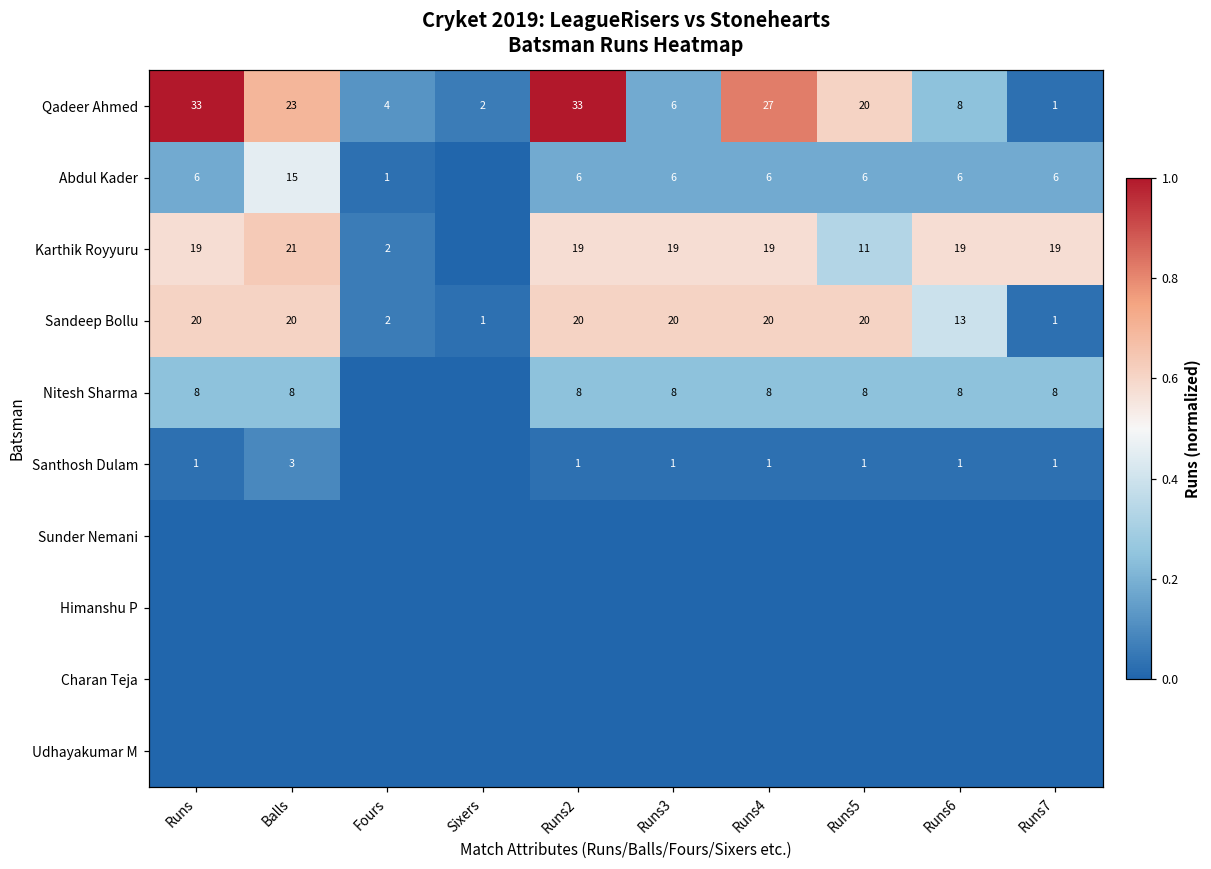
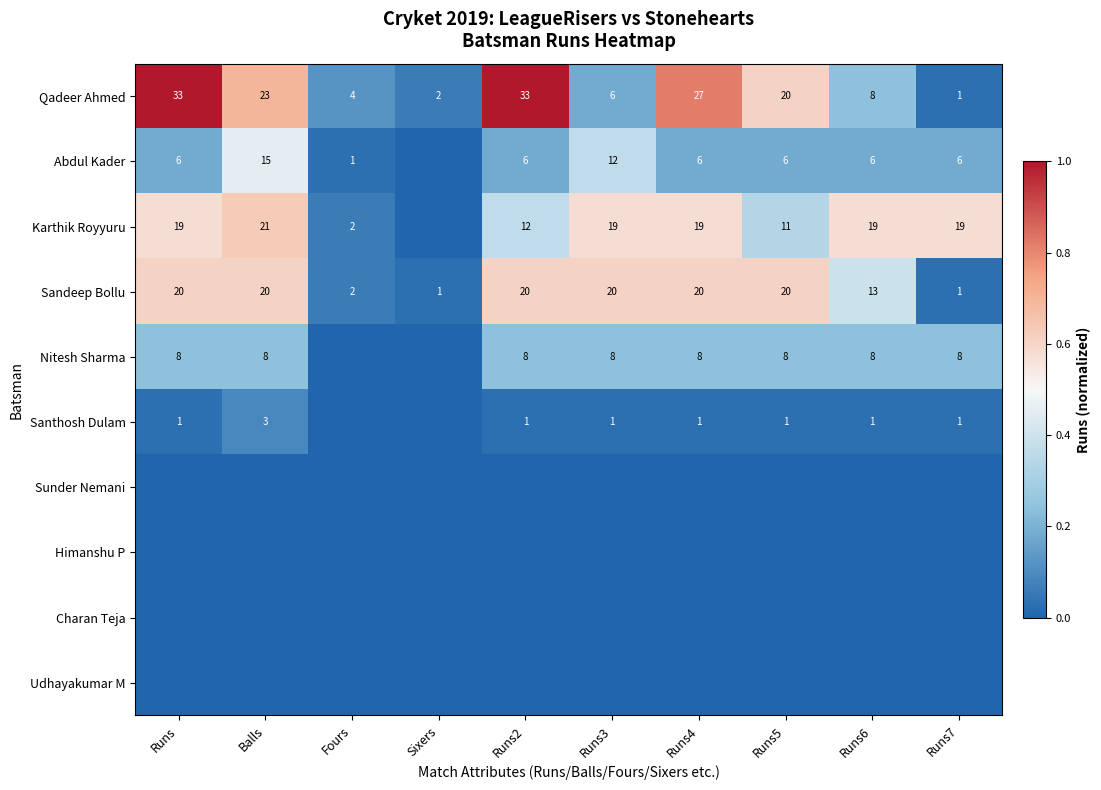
  {
    "Qadeer Ahmed": {
      "Runs": 33,
      "Balls": 23,
      "Fours": 4,
      "Sixers": 2,
      "Runs2": 33,
      "Runs3": 6,
      "Runs4": 27,
      "Runs5": 20,
      "Runs6": 8,
      "Runs7": 1
    },
    "Abdul Kader": {
      "Runs": 6,
      "Balls": 15,
      "Fours": 1,
      "Runs2": 6,
-     "Runs3": 6,
+     "Runs3": 12,
      "Runs4": 6,
      "Runs5": 6,
      "Runs6": 6,
      "Runs7": 6
    },
    "Karthik Royyuru": {
      "Runs": 19,
      "Balls": 21,
      "Fours": 2,
-     "Runs2": 19,
+     "Runs2": 12,
      "Runs3": 19,
      "Runs4": 19,
      "Runs5": 11,
      "Runs6": 19,
      "Runs7": 19
    },
    "Sandeep Bollu": {
      "Runs": 20,
      "Balls": 20,
      "Fours": 2,
      "Sixers": 1,
      "Runs2": 20,
      "Runs3": 20,
      "Runs4": 20,
      "Runs5": 20,
      "Runs6": 13,
      "Runs7": 1
    },
    "Nitesh Sharma": {
      "Runs": 8,
      "Balls": 8,
      "Runs2": 8,
      "Runs3": 8,
      "Runs4": 8,
      "Runs5": 8,
      "Runs6": 8,
      "Runs7": 8
    },
    "Santhosh Dulam": {
      "Runs": 1,
      "Balls": 3,
      "Runs2": 1,
      "Runs3": 1,
      "Runs4": 1,
      "Runs5": 1,
      "Runs6": 1,
      "Runs7": 1
    }
  }
